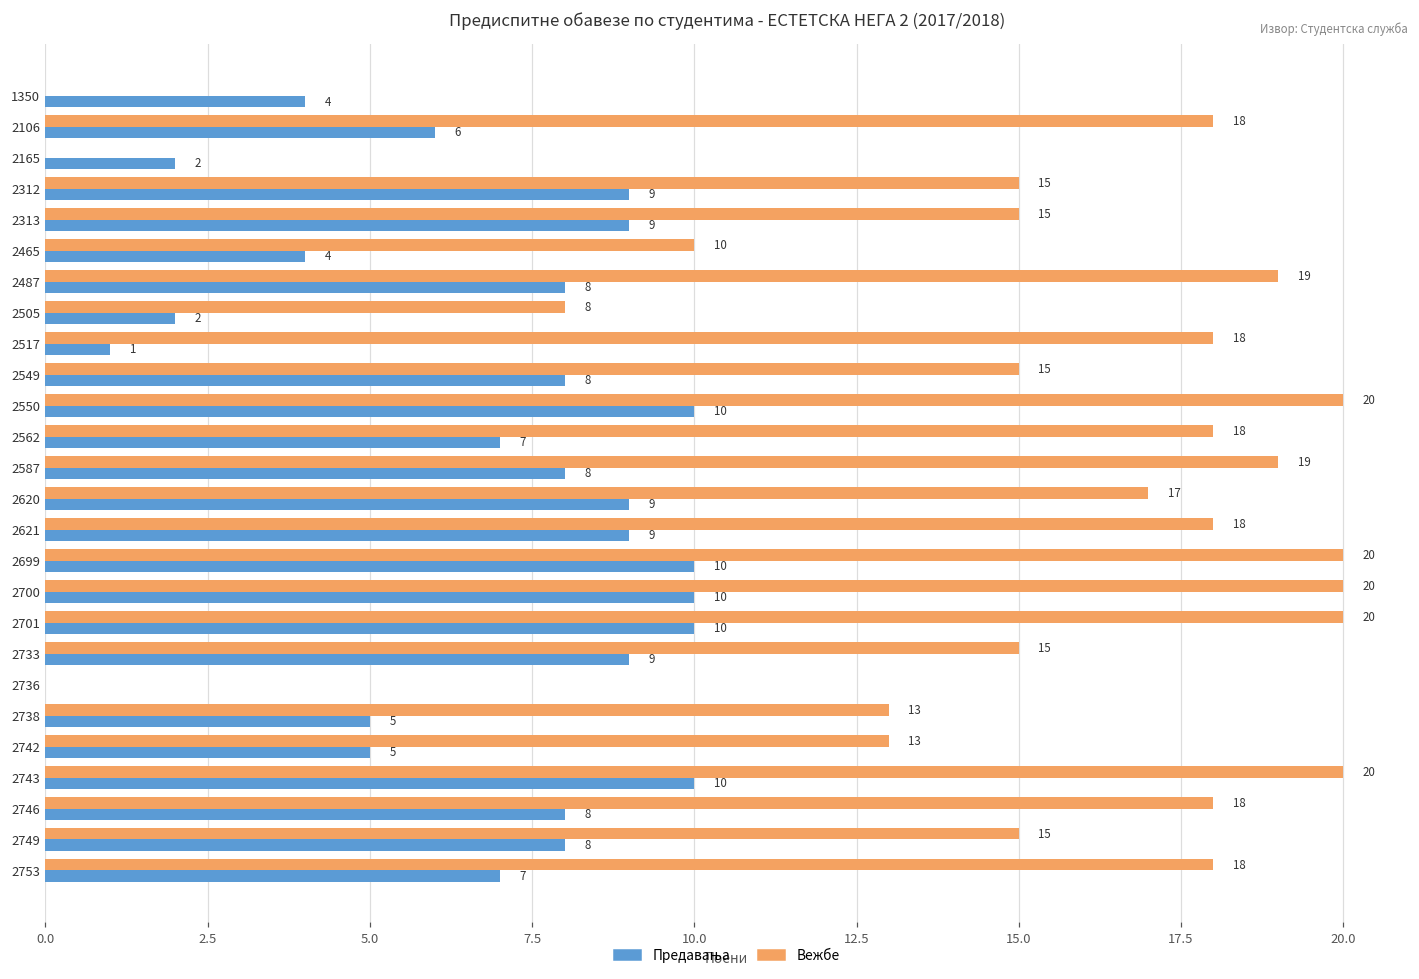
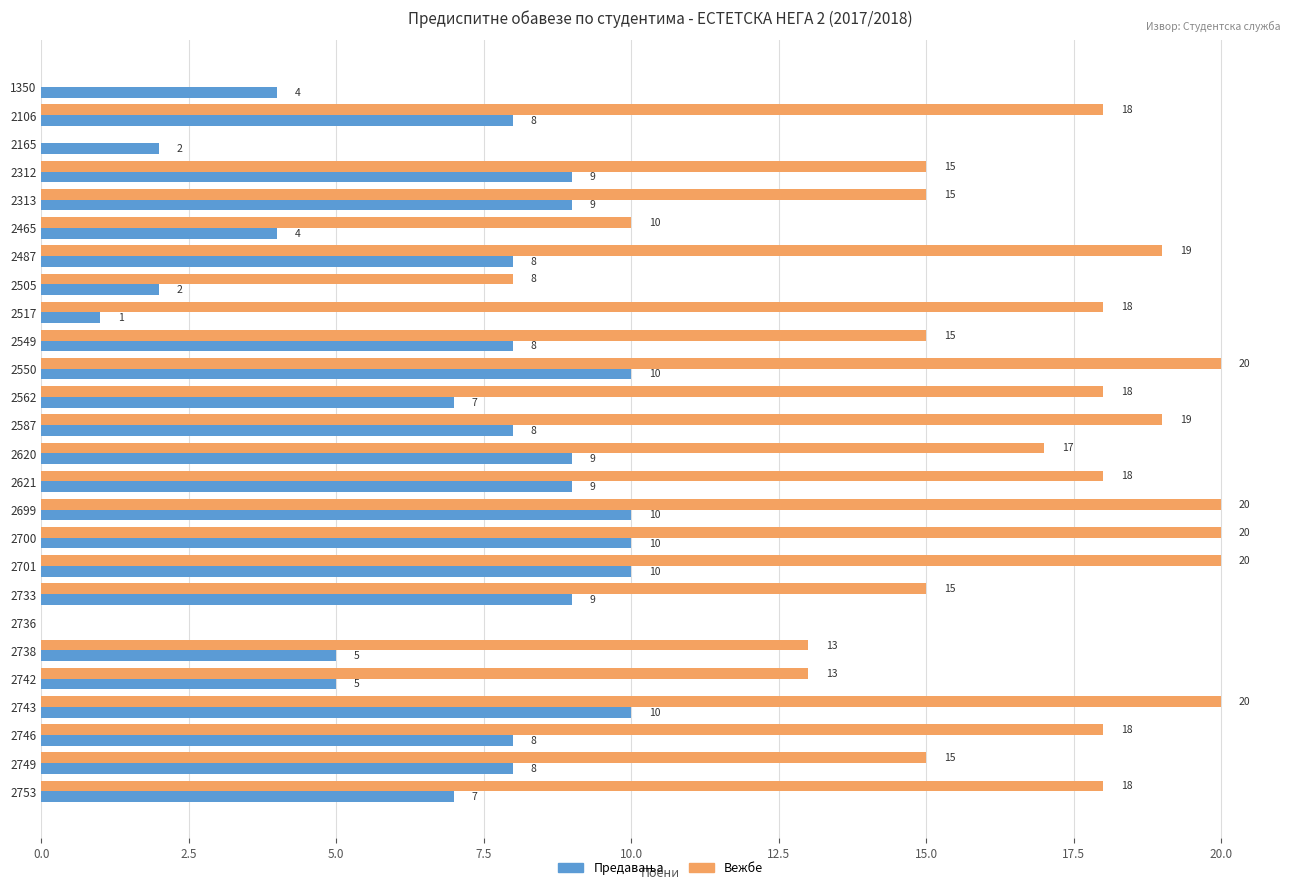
  {
    "Предавања": {
      "1350": 4,
-     "2106": 6,
+     "2106": 8,
      "2165": 2,
      "2312": 9,
      "2313": 9,
      "2465": 4,
      "2487": 8,
      "2505": 2,
      "2517": 1,
      "2549": 8,
      "2550": 10,
      "2562": 7,
      "2587": 8,
      "2620": 9,
      "2621": 9,
      "2699": 10,
      "2700": 10,
      "2701": 10,
      "2733": 9,
      "2738": 5,
      "2742": 5,
      "2743": 10,
      "2746": 8,
      "2749": 8,
      "2753": 7
    },
    "Вежбе": {
      "2106": 18,
      "2312": 15,
      "2313": 15,
      "2465": 10,
      "2487": 19,
      "2505": 8,
      "2517": 18,
      "2549": 15,
      "2550": 20,
      "2562": 18,
      "2587": 19,
      "2620": 17,
      "2621": 18,
      "2699": 20,
      "2700": 20,
      "2701": 20,
      "2733": 15,
      "2738": 13,
      "2742": 13,
      "2743": 20,
      "2746": 18,
      "2749": 15,
      "2753": 18
    }
  }
